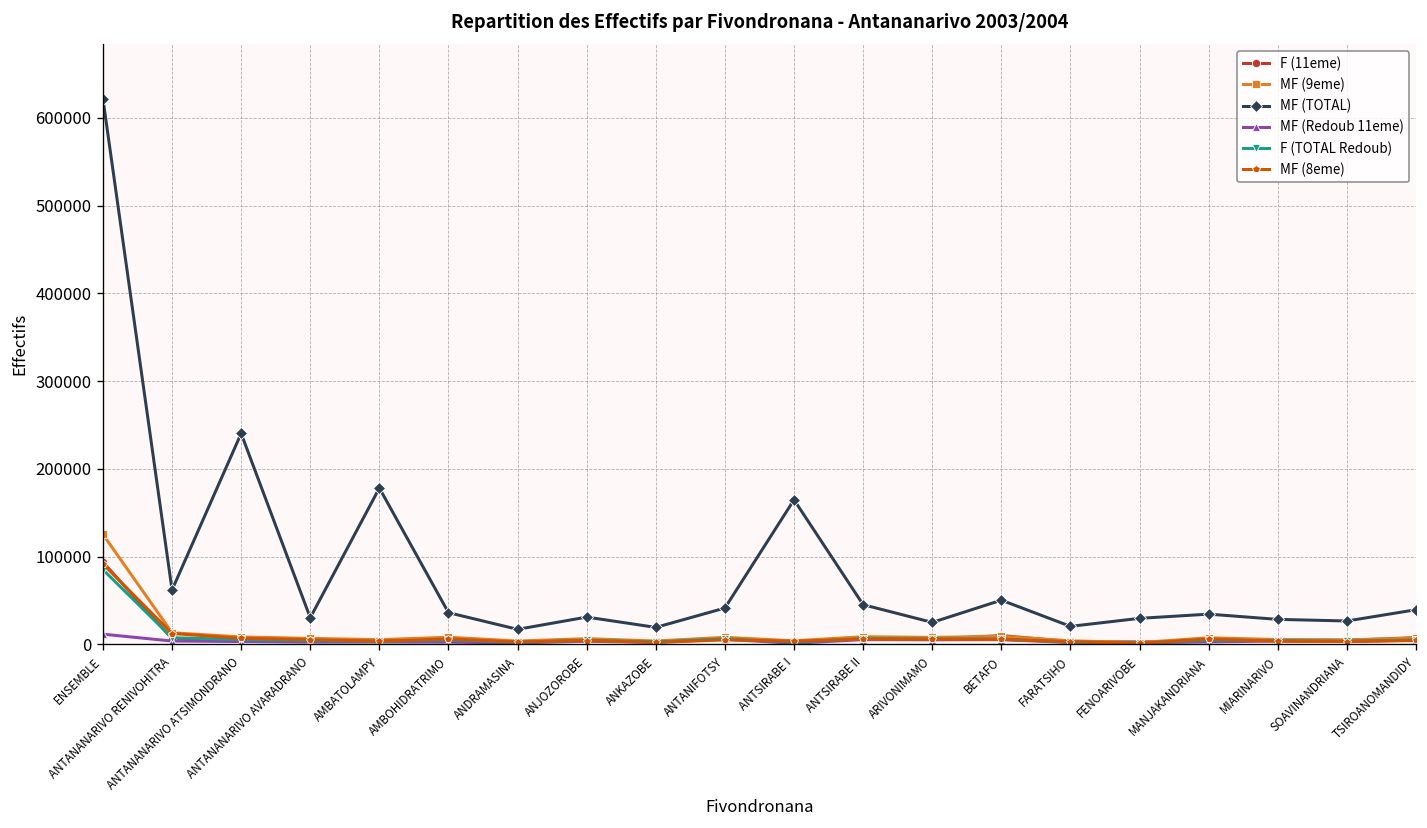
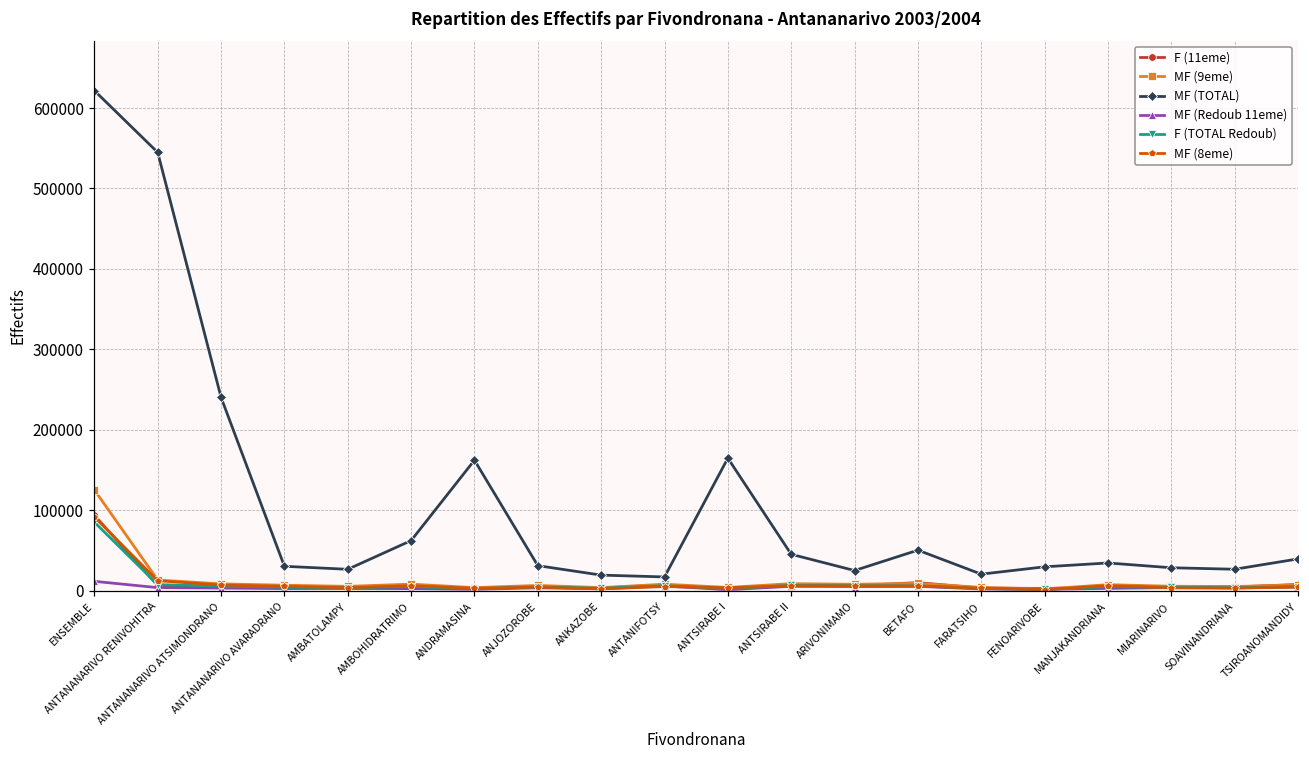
  {
    "MF (TOTAL)": {
      "ENSEMBLE": 620000,
-     "ANTANANARIVO RENIVOHITRA": 60000,
+     "ANTANANARIVO RENIVOHITRA": 540000,
      "ANTANANARIVO ATSIMONDRANO": 240000,
      "ANTANANARIVO AVARADRANO": 30000,
-     "AMBATOLAMPY": 180000,
-     "AMBOHIDRATRIMO": 40000,
-     "ANDRAMASINA": 20000,
+     "AMBATOLAMPY": 30000,
+     "AMBOHIDRATRIMO": 60000,
+     "ANDRAMASINA": 160000,
      "ANJOZOROBE": 30000,
      "ANKAZOBE": 20000,
-     "ANTANIFOTSY": 40000,
+     "ANTANIFOTSY": 20000,
      "ANTSIRABE I": 160000,
      "ANTSIRABE II": 50000,
      "ARIVONIMAMO": 30000,
      "BETAFO": 50000,
      "FARATSIHO": 20000,
      "FENOARIVOBE": 30000,
      "MANJAKANDRIANA": 30000,
      "MIARINARIVO": 30000,
      "SOAVINANDRIANA": 30000,
      "TSIROANOMANDIDY": 40000
    },
    "MF (Redoub 11eme)": {
      "ENSEMBLE": 10000
    },
    "F (TOTAL Redoub)": {
      "ENSEMBLE": 90000
    }
  }
